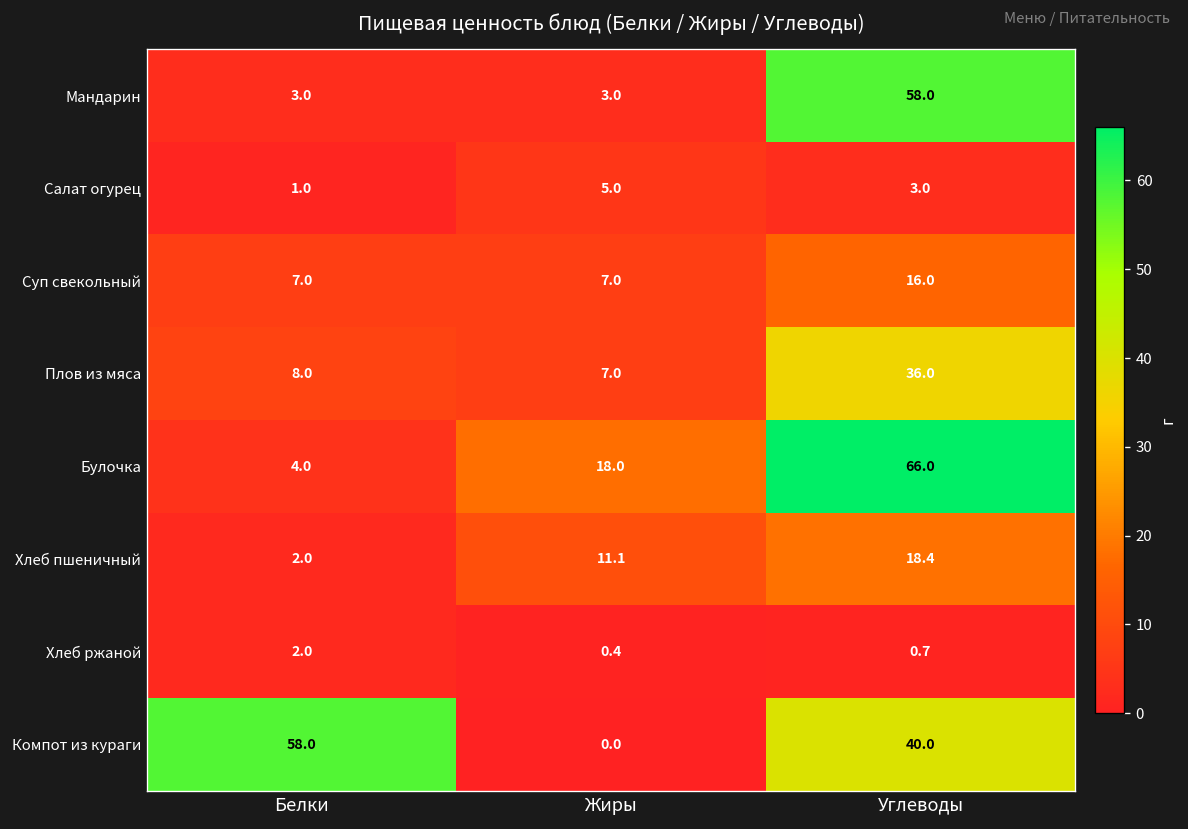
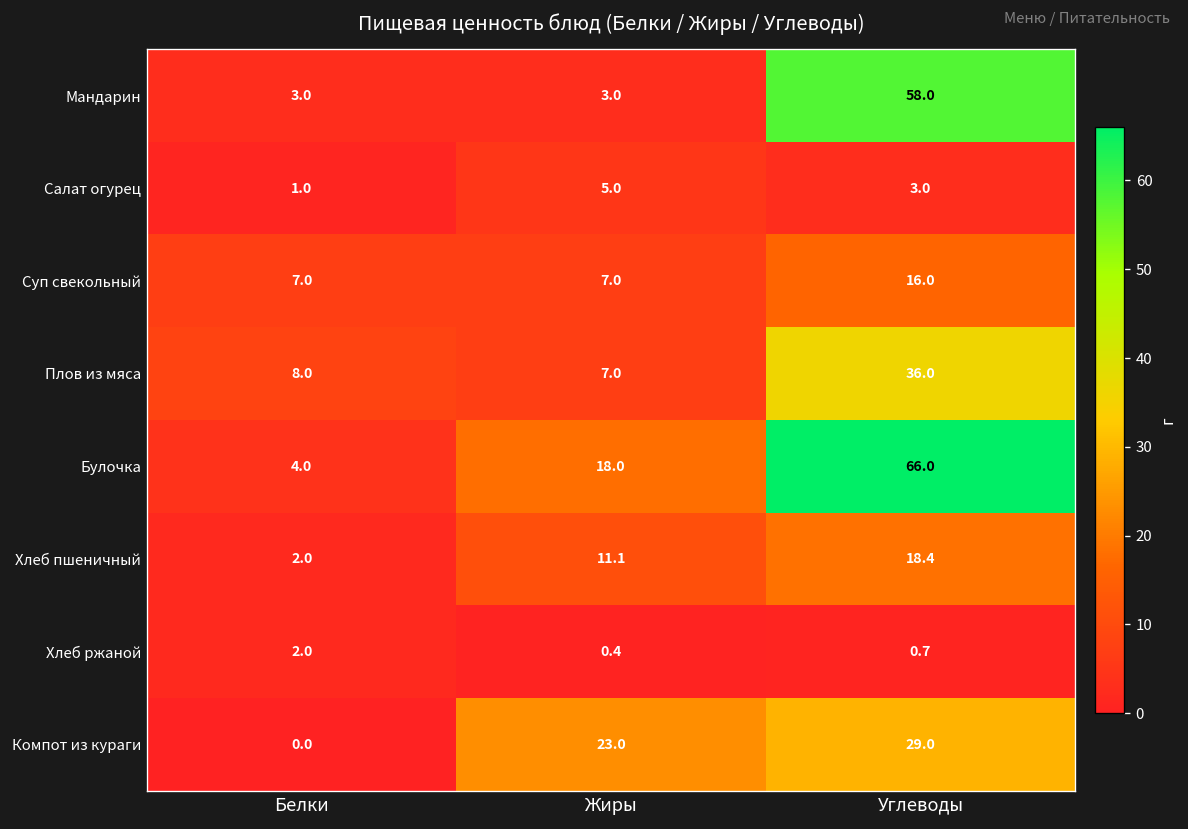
  {
    "Мандарин": {
      "Белки": 3.0,
      "Жиры": 3.0,
      "Углеводы": 58.0
    },
    "Салат огурец": {
      "Белки": 1.0,
      "Жиры": 5.0,
      "Углеводы": 3.0
    },
    "Суп свекольный": {
      "Белки": 7.0,
      "Жиры": 7.0,
      "Углеводы": 16.0
    },
    "Плов из мяса": {
      "Белки": 8.0,
      "Жиры": 7.0,
      "Углеводы": 36.0
    },
    "Булочка": {
      "Белки": 4.0,
      "Жиры": 18.0,
      "Углеводы": 66.0
    },
    "Хлеб пшеничный": {
      "Белки": 2.0,
      "Жиры": 11.1,
      "Углеводы": 18.4
    },
    "Хлеб ржаной": {
      "Белки": 2.0,
      "Жиры": 0.4,
      "Углеводы": 0.7
    },
    "Компот из кураги": {
-     "Белки": 58.0,
-     "Жиры": 0.0,
-     "Углеводы": 40.0
+     "Белки": 0.0,
+     "Жиры": 23.0,
+     "Углеводы": 29.0
    }
  }
